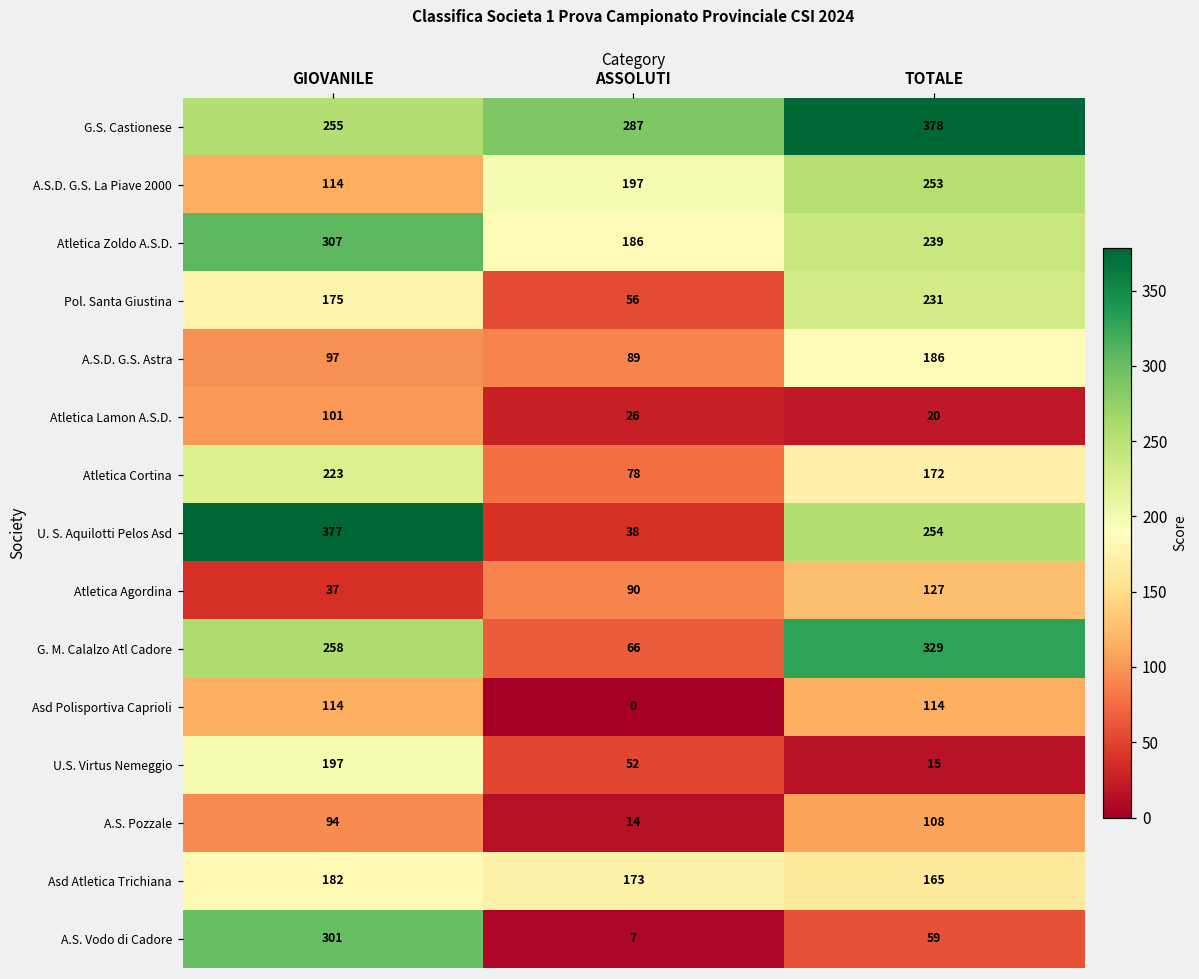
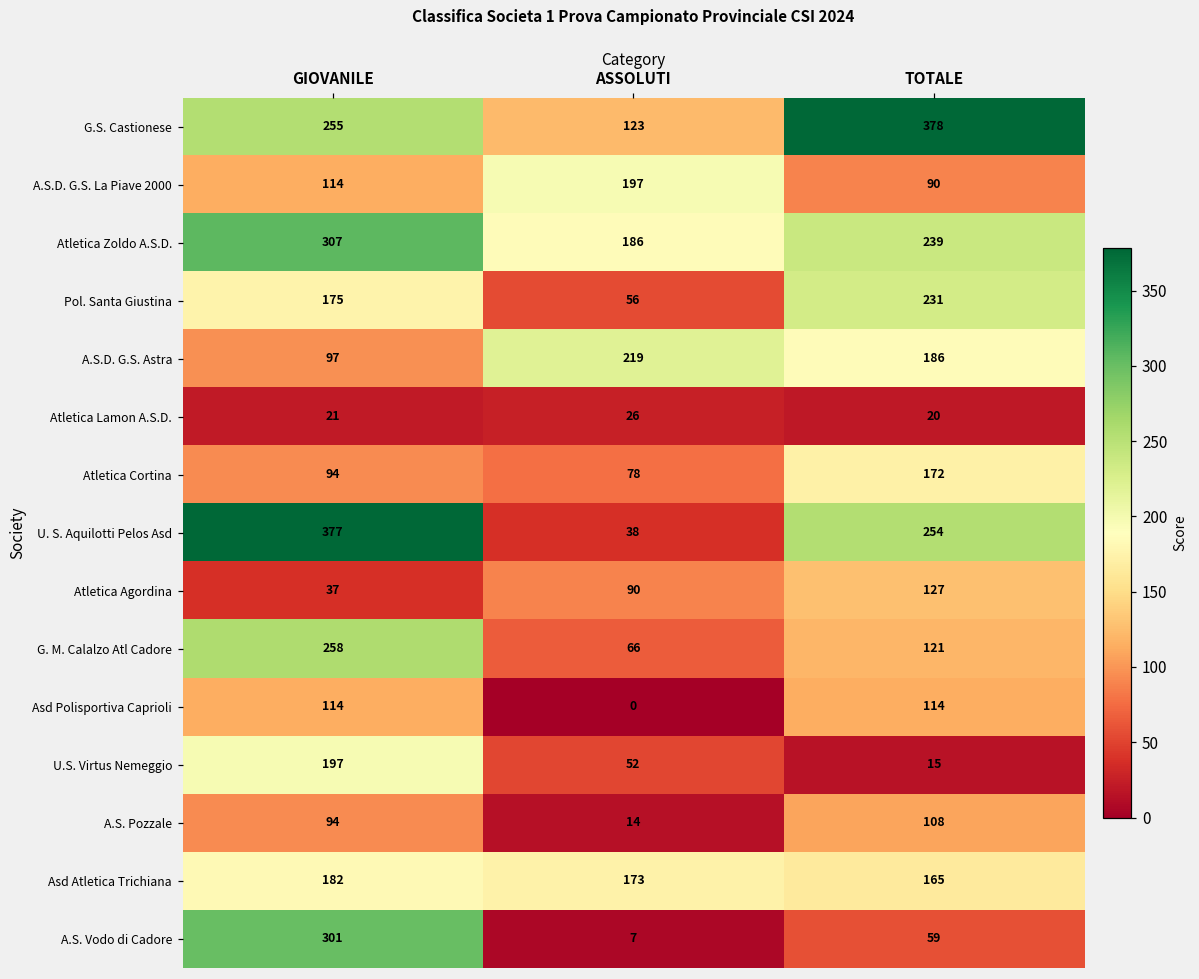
  {
    "G.S. Castionese": {
      "GIOVANILE": 255,
-     "ASSOLUTI": 287,
+     "ASSOLUTI": 123,
      "TOTALE": 378
    },
    "A.S.D. G.S. La Piave 2000": {
      "GIOVANILE": 114,
      "ASSOLUTI": 197,
-     "TOTALE": 253
+     "TOTALE": 90
    },
    "Atletica Zoldo A.S.D.": {
      "GIOVANILE": 307,
      "ASSOLUTI": 186,
      "TOTALE": 239
    },
    "Pol. Santa Giustina": {
      "GIOVANILE": 175,
      "ASSOLUTI": 56,
      "TOTALE": 231
    },
    "A.S.D. G.S. Astra": {
      "GIOVANILE": 97,
-     "ASSOLUTI": 89,
+     "ASSOLUTI": 219,
      "TOTALE": 186
    },
    "Atletica Lamon A.S.D.": {
-     "GIOVANILE": 101,
+     "GIOVANILE": 21,
      "ASSOLUTI": 26,
      "TOTALE": 20
    },
    "Atletica Cortina": {
-     "GIOVANILE": 223,
+     "GIOVANILE": 94,
      "ASSOLUTI": 78,
      "TOTALE": 172
    },
    "U. S. Aquilotti Pelos Asd": {
      "GIOVANILE": 377,
      "ASSOLUTI": 38,
      "TOTALE": 254
    },
    "Atletica Agordina": {
      "GIOVANILE": 37,
      "ASSOLUTI": 90,
      "TOTALE": 127
    },
    "G. M. Calalzo Atl Cadore": {
      "GIOVANILE": 258,
      "ASSOLUTI": 66,
-     "TOTALE": 329
+     "TOTALE": 121
    },
    "Asd Polisportiva Caprioli": {
      "GIOVANILE": 114,
      "ASSOLUTI": 0,
      "TOTALE": 114
    },
    "U.S. Virtus Nemeggio": {
      "GIOVANILE": 197,
      "ASSOLUTI": 52,
      "TOTALE": 15
    },
    "A.S. Pozzale": {
      "GIOVANILE": 94,
      "ASSOLUTI": 14,
      "TOTALE": 108
    },
    "Asd Atletica Trichiana": {
      "GIOVANILE": 182,
      "ASSOLUTI": 173,
      "TOTALE": 165
    },
    "A.S. Vodo di Cadore": {
      "GIOVANILE": 301,
      "ASSOLUTI": 7,
      "TOTALE": 59
    }
  }
